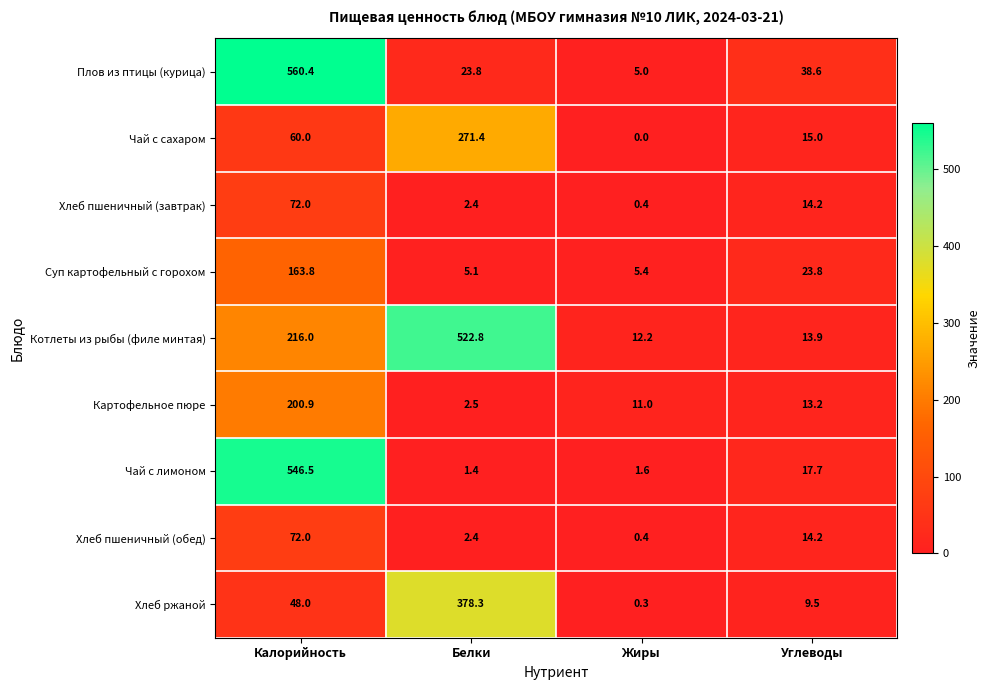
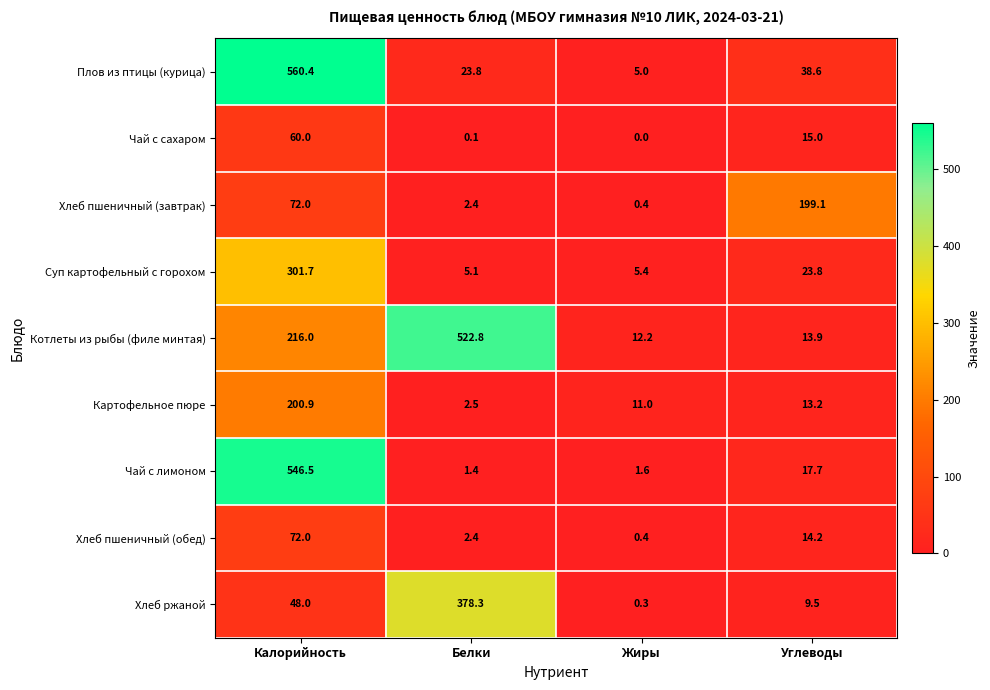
  {
    "Плов из птицы (курица)": {
      "Калорийность": 560.4,
      "Белки": 23.8,
      "Жиры": 5.0,
      "Углеводы": 38.6
    },
    "Чай с сахаром": {
      "Калорийность": 60.0,
-     "Белки": 271.4,
+     "Белки": 0.1,
      "Жиры": 0.0,
      "Углеводы": 15.0
    },
    "Хлеб пшеничный (завтрак)": {
      "Калорийность": 72.0,
      "Белки": 2.4,
      "Жиры": 0.4,
-     "Углеводы": 14.2
+     "Углеводы": 199.1
    },
    "Суп картофельный с горохом": {
-     "Калорийность": 163.8,
+     "Калорийность": 301.7,
      "Белки": 5.1,
      "Жиры": 5.4,
      "Углеводы": 23.8
    },
    "Котлеты из рыбы (филе минтая)": {
      "Калорийность": 216.0,
      "Белки": 522.8,
      "Жиры": 12.2,
      "Углеводы": 13.9
    },
    "Картофельное пюре": {
      "Калорийность": 200.9,
      "Белки": 2.5,
      "Жиры": 11.0,
      "Углеводы": 13.2
    },
    "Чай с лимоном": {
      "Калорийность": 546.5,
      "Белки": 1.4,
      "Жиры": 1.6,
      "Углеводы": 17.7
    },
    "Хлеб пшеничный (обед)": {
      "Калорийность": 72.0,
      "Белки": 2.4,
      "Жиры": 0.4,
      "Углеводы": 14.2
    },
    "Хлеб ржаной": {
      "Калорийность": 48.0,
      "Белки": 378.3,
      "Жиры": 0.3,
      "Углеводы": 9.5
    }
  }
